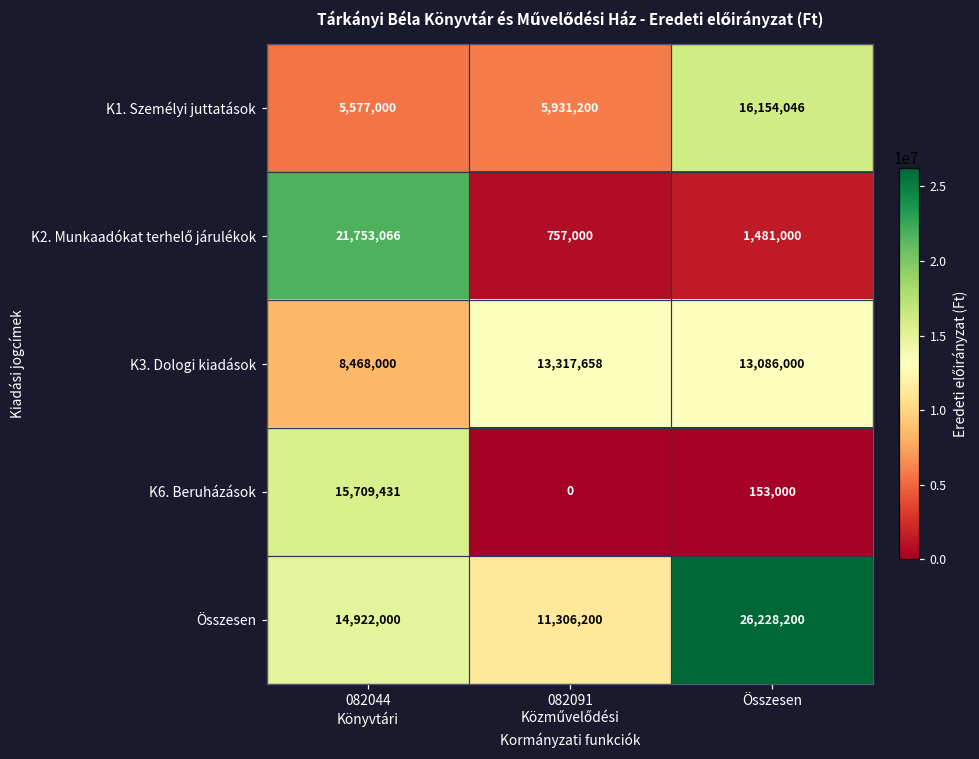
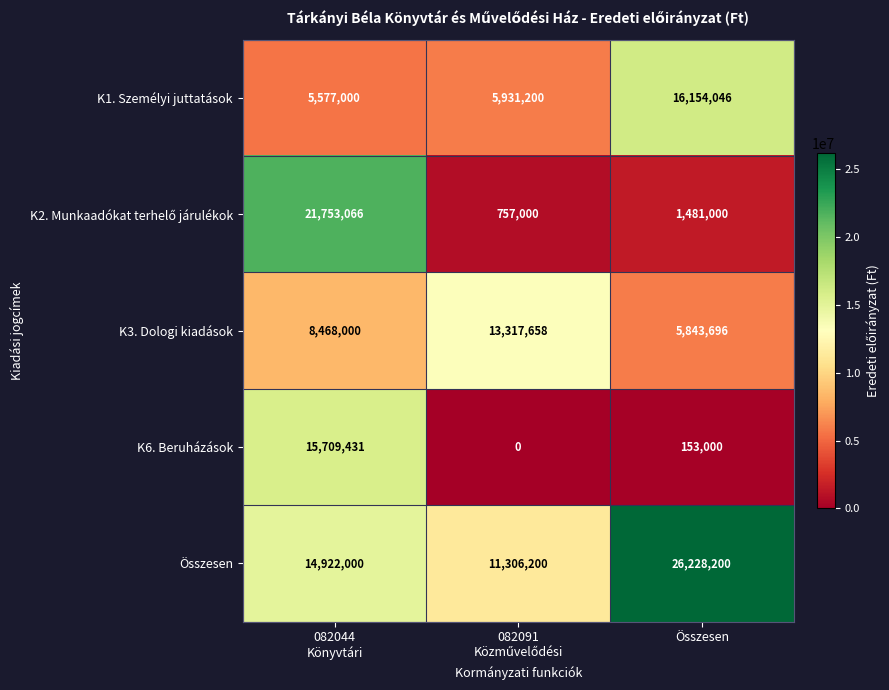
  {
    "K1. Személyi juttatások": {
      "082044 Könyvtári": "5,577,000",
      "082091 Közművelődési": "5,931,200",
      "Összesen": "16,154,046"
    },
    "K2. Munkaadókat terhelő járulékok": {
      "082044 Könyvtári": "21,753,066",
      "082091 Közművelődési": "757,000",
      "Összesen": "1,481,000"
    },
    "K3. Dologi kiadások": {
      "082044 Könyvtári": "8,468,000",
      "082091 Közművelődési": "13,317,658",
-     "Összesen": "13,086,000"
+     "Összesen": "5,843,696"
    },
    "K6. Beruházások": {
      "082044 Könyvtári": "15,709,431",
      "082091 Közművelődési": "0",
      "Összesen": "153,000"
    },
    "Összesen": {
      "082044 Könyvtári": "14,922,000",
      "082091 Közművelődési": "11,306,200",
      "Összesen": "26,228,200"
    }
  }
